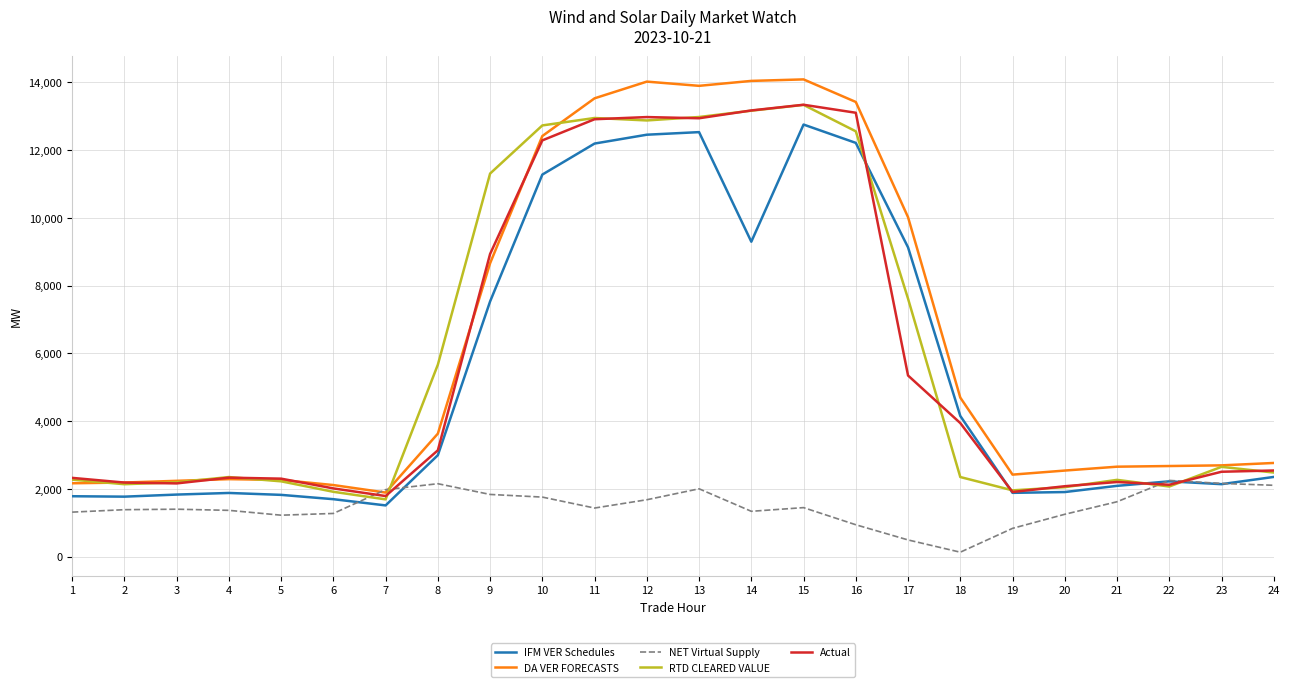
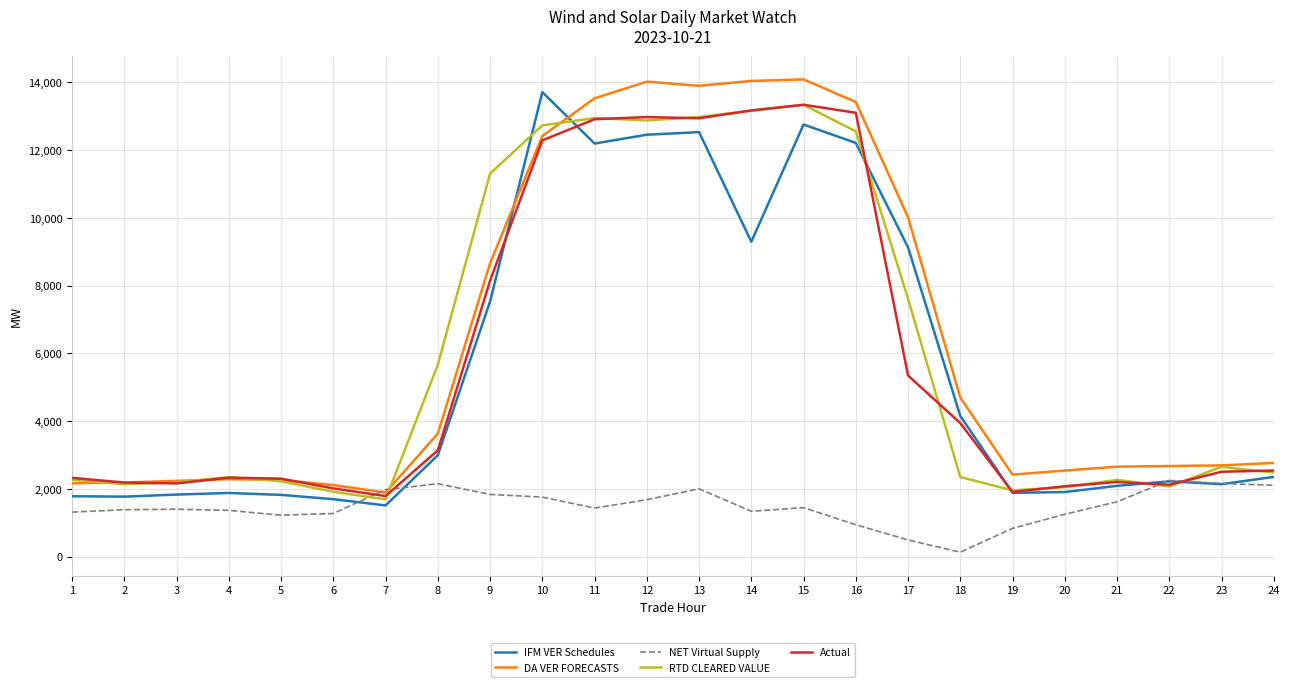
  {
    "IFM VER Schedules": {
      "1": "1,800",
      "2": "1,800",
      "3": "1,800",
      "4": "1,900",
      "5": "1,800",
      "6": "1,700",
      "7": "1,500",
      "8": "3,000",
      "9": "7,500",
-     "10": "11,300",
+     "10": "13,700",
      "11": "12,200",
      "12": "12,500",
      "13": "12,500",
      "14": "9,300",
      "15": "12,800",
      "16": "12,200",
      "17": "9,100",
      "18": "4,200",
      "20": "1,900",
      "21": "2,100",
      "24": "2,400"
    },
    "DA VER FORECASTS": {
      "1": "2,200",
      "6": "2,100",
      "7": "1,900",
      "8": "3,600",
      "9": "8,700",
      "10": "12,400",
      "11": "13,500",
      "12": "14,000",
      "13": "13,900",
      "14": "14,000",
      "15": "14,100",
      "16": "13,400",
      "17": "10,000",
      "18": "4,700",
      "19": "2,400",
      "20": "2,500",
      "21": "2,700",
      "22": "2,700",
      "24": "2,800"
    },
    "NET Virtual Supply": {
      "1": "1,300",
      "2": "1,400",
      "3": "1,400",
      "4": "1,400",
      "5": "1,200",
      "6": "1,300",
      "7": "2,000",
      "8": "2,200",
      "9": "1,800",
      "10": "1,800",
      "11": "1,400",
      "12": "1,700",
      "13": "2,000",
      "14": "1,300",
      "15": "1,400",
      "16": "900",
      "17": "500",
      "18": "100",
      "19": "800",
      "20": "1,300",
      "21": "1,600",
      "24": "2,100"
    },
    "RTD CLEARED VALUE": {
      "6": "1,900",
      "7": "1,700",
      "8": "5,700",
      "9": "11,300",
      "10": "12,700",
      "12": "12,900",
      "16": "12,600",
      "17": "7,600",
      "18": "2,400"
    },
    "Actual": {
      "6": "2,000",
      "7": "1,800",
      "8": "3,100",
-     "9": "8,900",
+     "9": "8,200",
      "10": "12,300",
      "12": "13,000",
      "16": "13,100",
      "17": "5,300",
      "18": "3,900",
      "23": "2,500"
    }
  }
